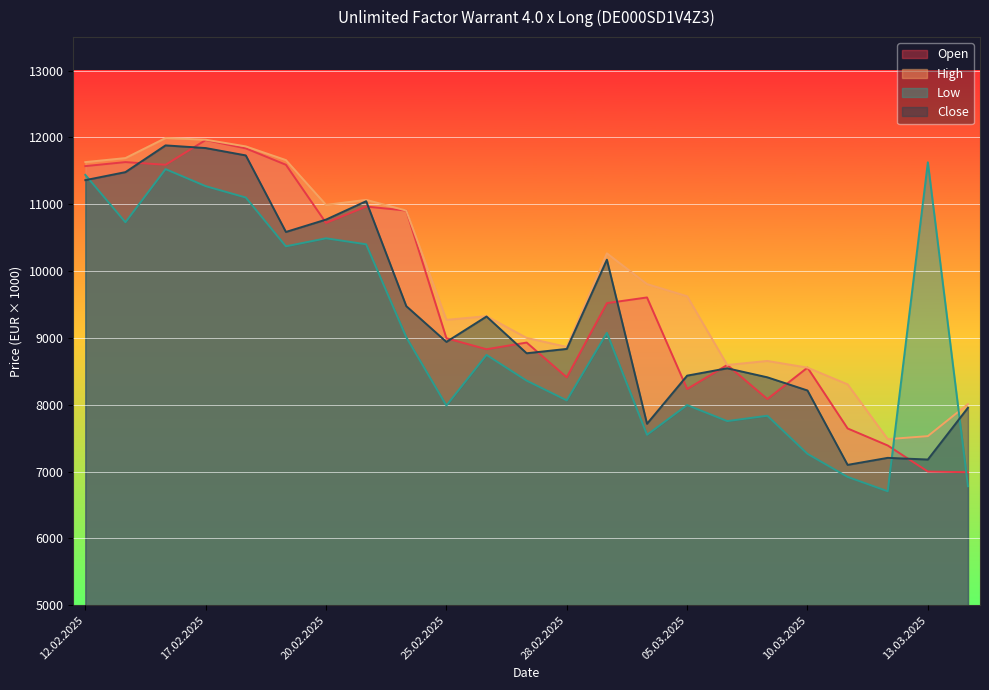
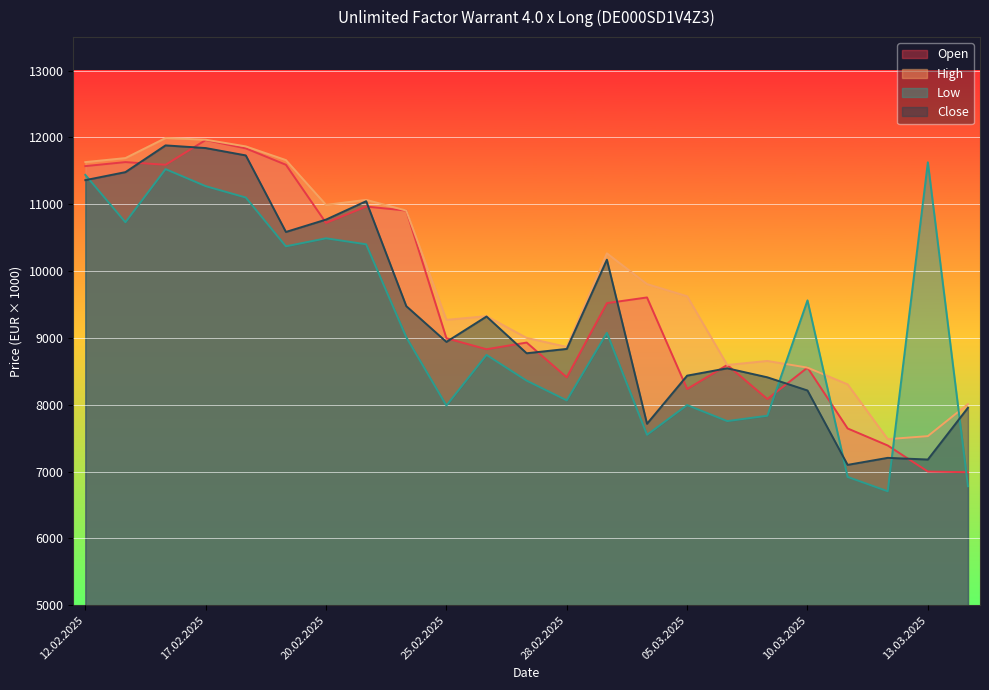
  {
    "Open": {
      "12.02.2025": 11600,
      "20.02.2025": 10700,
      "25.02.2025": 9000,
      "28.02.2025": 8400,
      "05.03.2025": 8200,
      "13.03.2025": 7000
    },
    "High": {
      "12.02.2025": 11600,
      "20.02.2025": 11000,
      "25.02.2025": 9300,
      "05.03.2025": 9600,
      "13.03.2025": 7500
    },
    "Low": {
      "12.02.2025": 11400,
      "17.02.2025": 11300,
      "20.02.2025": 10500,
      "25.02.2025": 8000,
      "28.02.2025": 8100,
      "05.03.2025": 8000,
-     "10.03.2025": 7300,
+     "10.03.2025": 9600,
      "13.03.2025": 11600
    },
    "Close": {
      "12.02.2025": 11400,
      "17.02.2025": 11800,
      "20.02.2025": 10800,
      "25.02.2025": 8900,
      "05.03.2025": 8400,
      "10.03.2025": 8200,
      "13.03.2025": 7200
    }
  }
